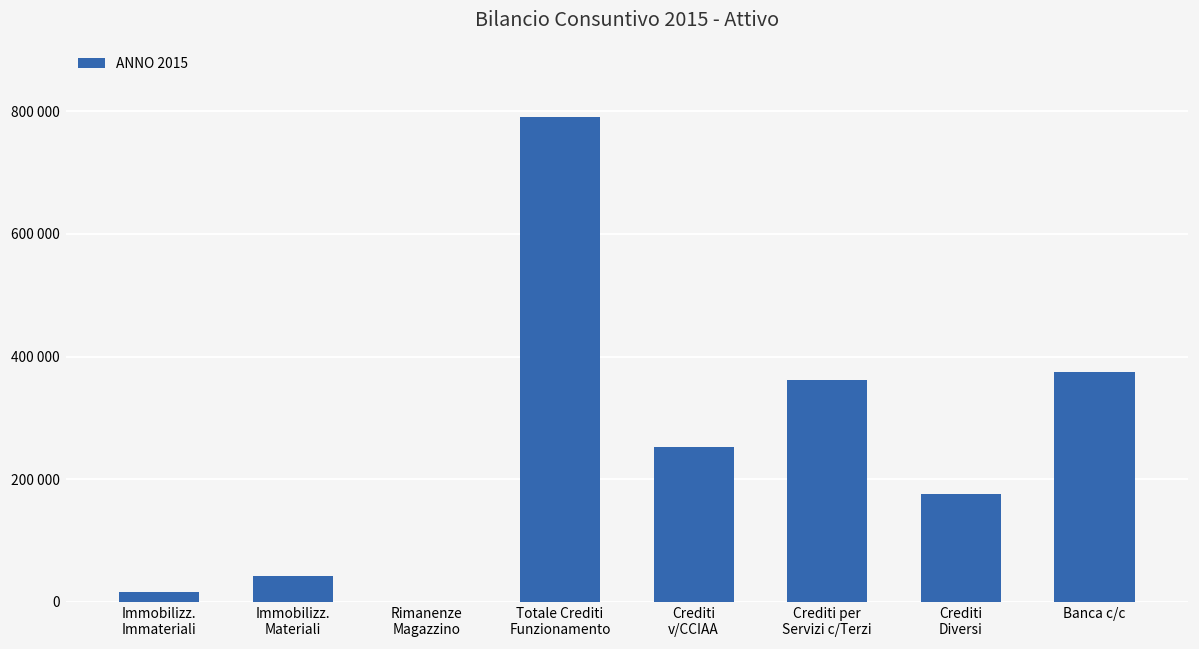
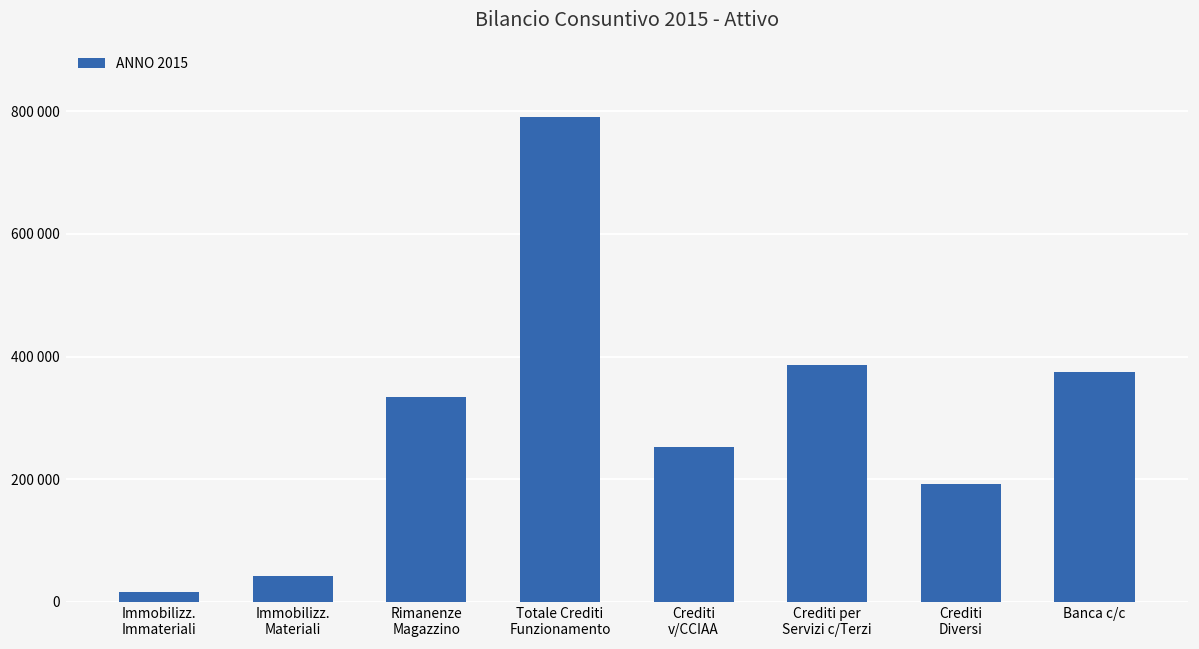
  {
    "Immobilizz. Immateriali": 20000,
    "Immobilizz. Materiali": 40000,
-   "Rimanenze Magazzino": 0,
+   "Rimanenze Magazzino": 330000,
    "Totale Crediti Funzionamento": 790000,
    "Crediti v/CCIAA": 250000,
-   "Crediti per Servizi c/Terzi": 360000,
-   "Crediti Diversi": 180000,
+   "Crediti per Servizi c/Terzi": 390000,
+   "Crediti Diversi": 190000,
    "Banca c/c": 370000
  }
